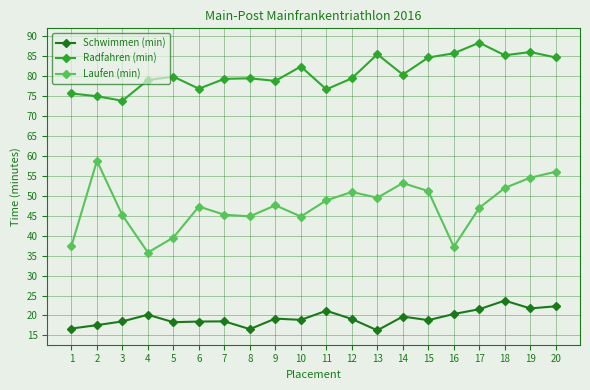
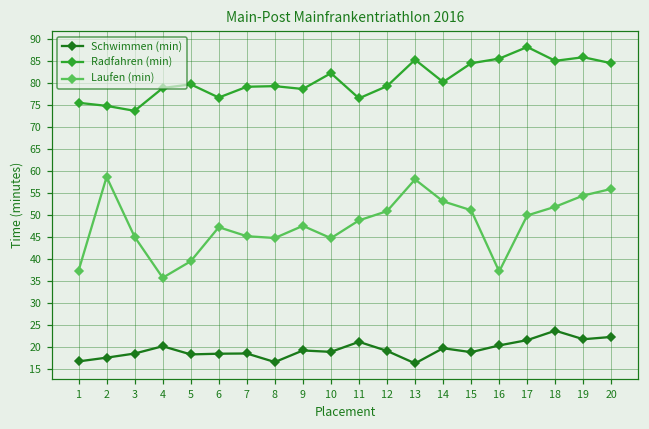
  {
    "Laufen (min)": {
      "1": 37,
      "2": 59,
      "3": 45,
      "4": 36,
      "5": 40,
      "6": 47,
      "7": 45,
      "8": 45,
      "9": 48,
      "10": 45,
      "11": 49,
      "12": 51,
-     "13": 49,
+     "13": 58,
      "14": 53,
      "15": 51,
      "16": 37,
-     "17": 47,
+     "17": 50,
      "18": 52,
      "19": 54,
      "20": 56
    }
  }
